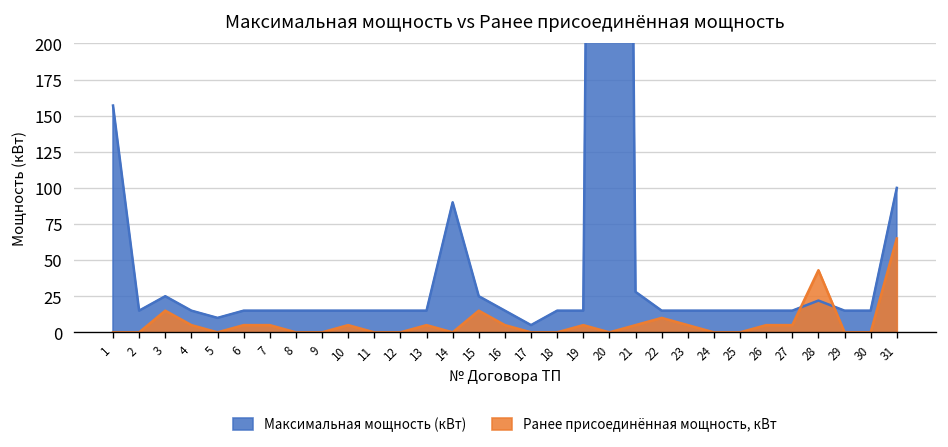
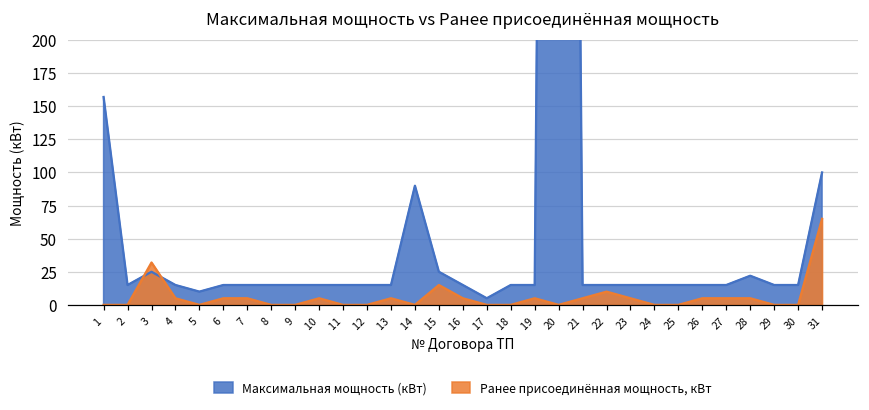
  {
    "Максимальная мощность (кВт)": {
      "1": 157,
      "2": 15,
      "3": 25,
      "4": 15,
      "5": 10,
      "6": 15,
      "7": 15,
      "8": 15,
      "9": 15,
      "10": 15,
      "11": 15,
      "12": 15,
      "13": 15,
      "14": 90,
      "15": 25,
      "16": 15,
      "17": 5,
      "18": 15,
      "19": 15,
-     "21": 28,
+     "21": 15,
      "22": 15,
      "23": 15,
      "24": 15,
      "25": 15,
      "26": 15,
      "27": 15,
      "28": 22,
      "29": 15,
      "30": 15,
      "31": 100
    },
    "Ранее присоединённая мощность, кВт": {
      "1": 0,
      "2": 0,
-     "3": 15,
+     "3": 32,
      "4": 5,
      "5": 0,
      "6": 5,
      "7": 5,
      "8": 0,
      "9": 0,
      "10": 5,
      "11": 0,
      "12": 0,
      "13": 5,
      "14": 0,
      "15": 15,
      "16": 5,
      "17": 0,
      "18": 0,
      "19": 5,
      "20": 0,
      "21": 5,
      "22": 10,
      "23": 5,
      "24": 0,
      "25": 0,
      "26": 5,
      "27": 5,
-     "28": 43,
+     "28": 5,
      "29": 0,
      "30": 0,
      "31": 65
    }
  }
